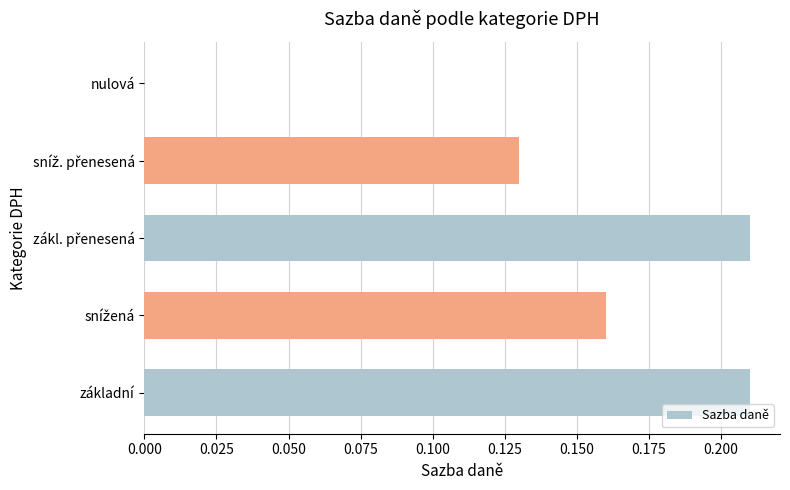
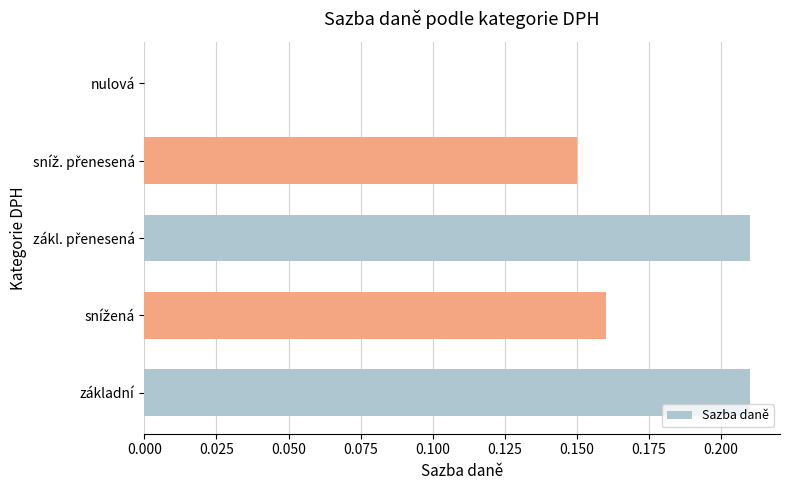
  {
    "nulová": 0.00,
-   "sníž. přenesená": 0.13,
+   "sníž. přenesená": 0.15,
    "zákl. přenesená": 0.21,
    "snížená": 0.16,
    "základní": 0.21
  }
